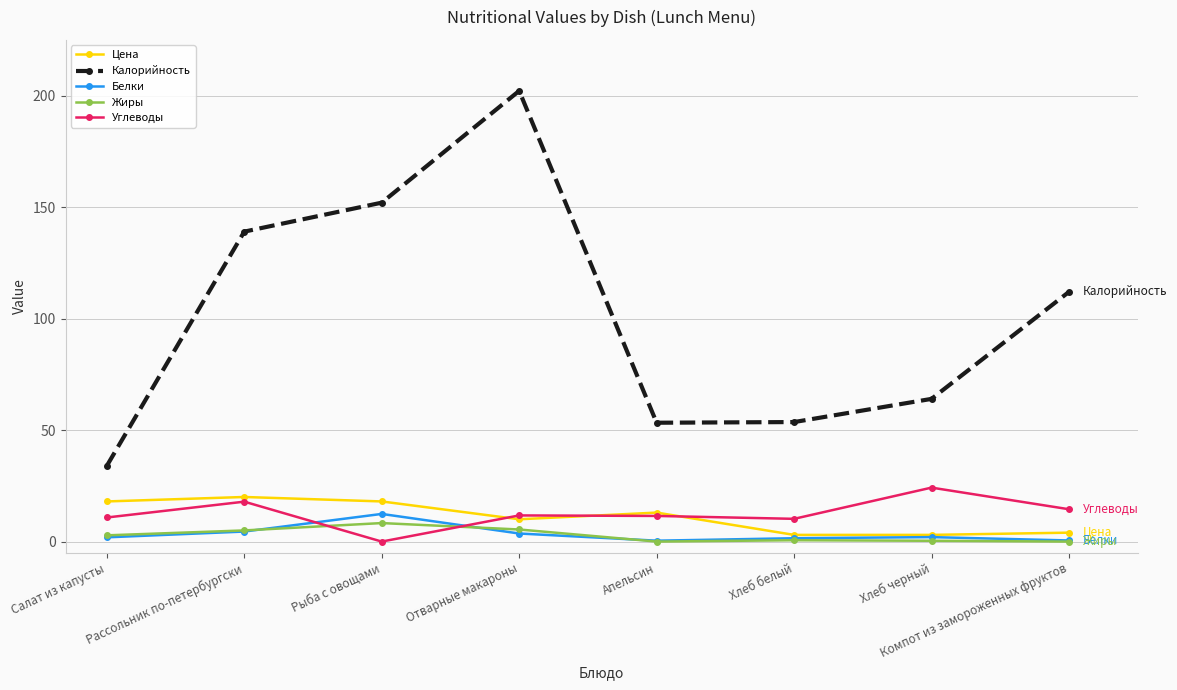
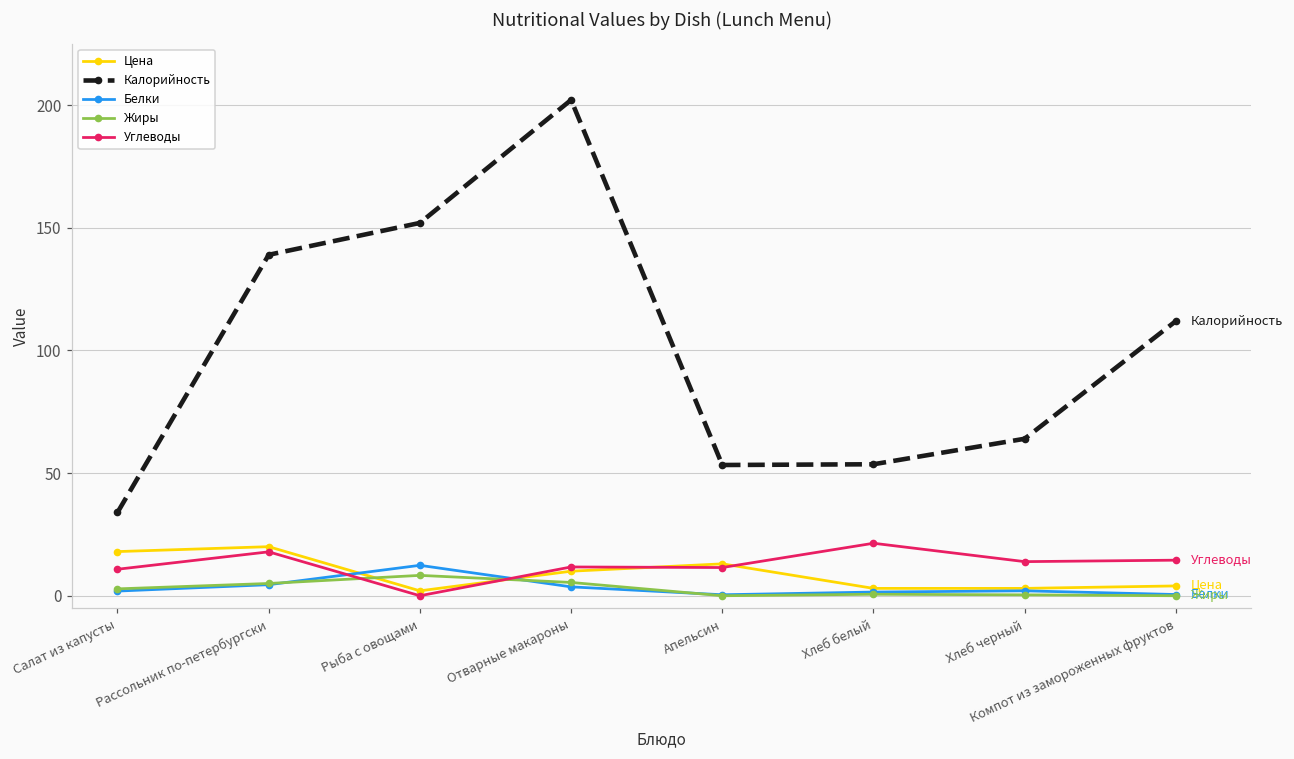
  {
    "Цена": {
      "Салат из капусты": 18,
      "Рассольник по-петербургски": 20,
-     "Рыба с овощами": 18,
+     "Рыба с овощами": 2,
      "Отварные макароны": 10,
      "Апельсин": 13,
      "Хлеб белый": 3,
      "Компот из замороженных фруктов": 4
    },
    "Калорийность": {
      "Салат из капусты": 34,
      "Рассольник по-петербургски": 139,
      "Рыба с овощами": 152,
      "Отварные макароны": 202,
      "Апельсин": 53,
      "Хлеб белый": 54,
      "Хлеб черный": 64,
      "Компот из замороженных фруктов": 112
    },
    "Белки": {
      "Рыба с овощами": 12,
      "Отварные макароны": 4
    },
    "Жиры": {
      "Рыба с овощами": 8,
      "Отварные макароны": 5,
      "Хлеб черный": 0
    },
    "Углеводы": {
      "Салат из капусты": 11,
      "Рассольник по-петербургски": 18,
      "Рыба с овощами": 0,
      "Отварные макароны": 12,
      "Апельсин": 12,
-     "Хлеб белый": 10,
-     "Хлеб черный": 24,
+     "Хлеб белый": 21,
+     "Хлеб черный": 14,
      "Компот из замороженных фруктов": 15
    }
  }
